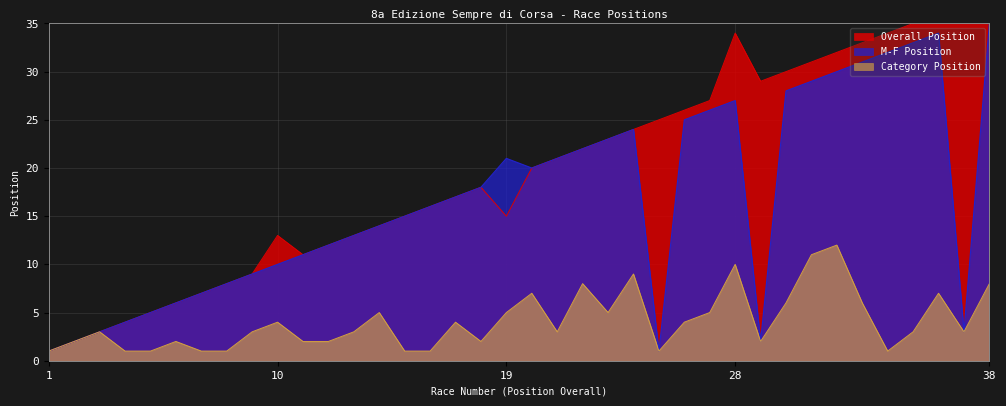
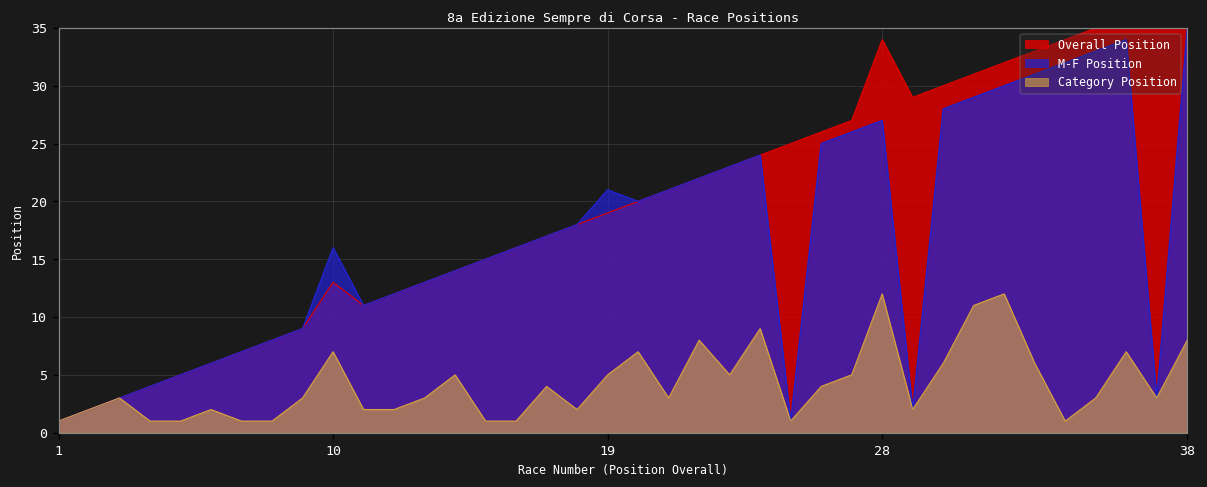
  {
    "Overall Position": {
      "10": 13,
-     "19": 15,
+     "19": 19,
      "28": 34
    },
    "M-F Position": {
-     "10": 10,
+     "10": 16,
      "19": 21,
      "28": 27,
      "38": 35
    },
    "Category Position": {
-     "10": 4,
+     "10": 7,
      "19": 5,
-     "28": 10,
+     "28": 12,
      "38": 8
    }
  }
